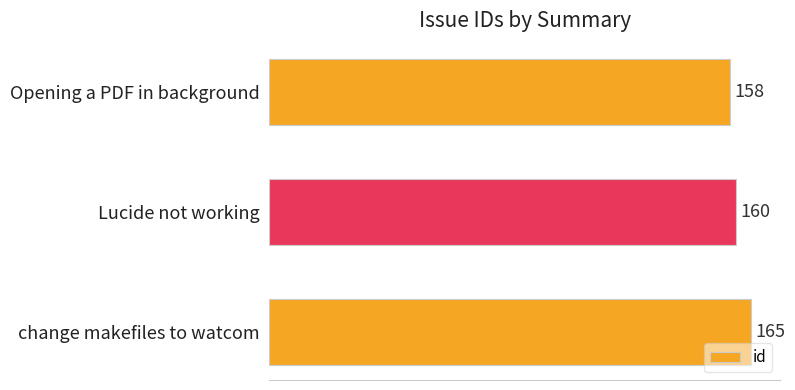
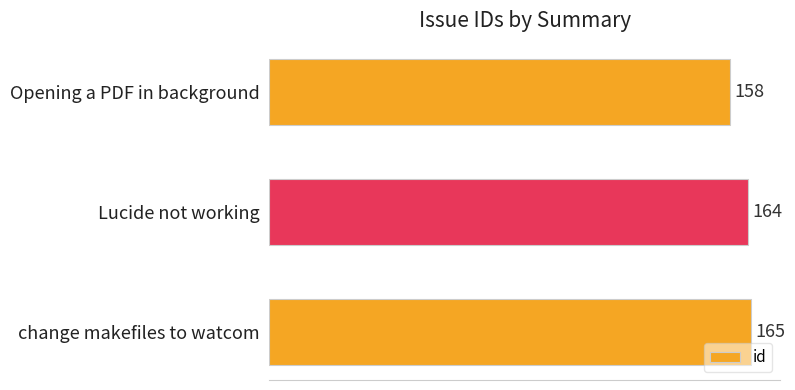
  {
    "Opening a PDF in background": 158,
-   "Lucide not working": 160,
+   "Lucide not working": 164,
    "change makefiles to watcom": 165
  }
